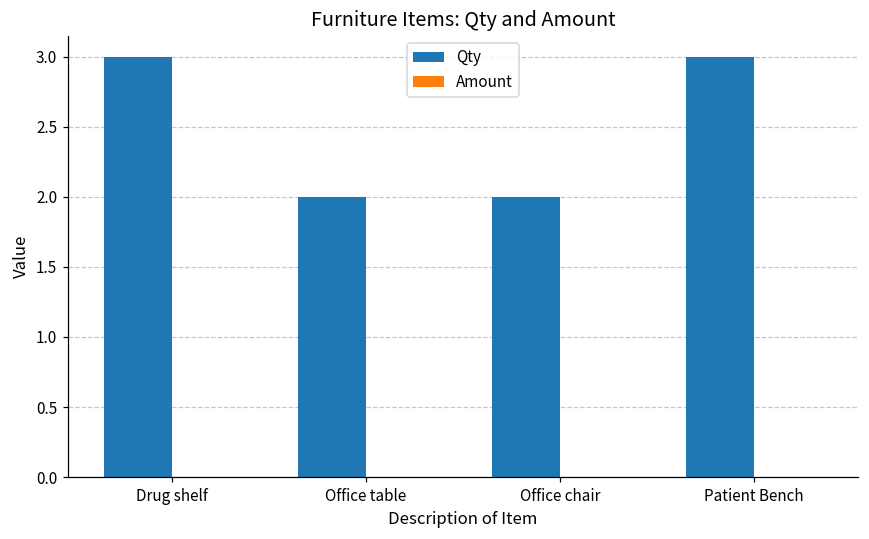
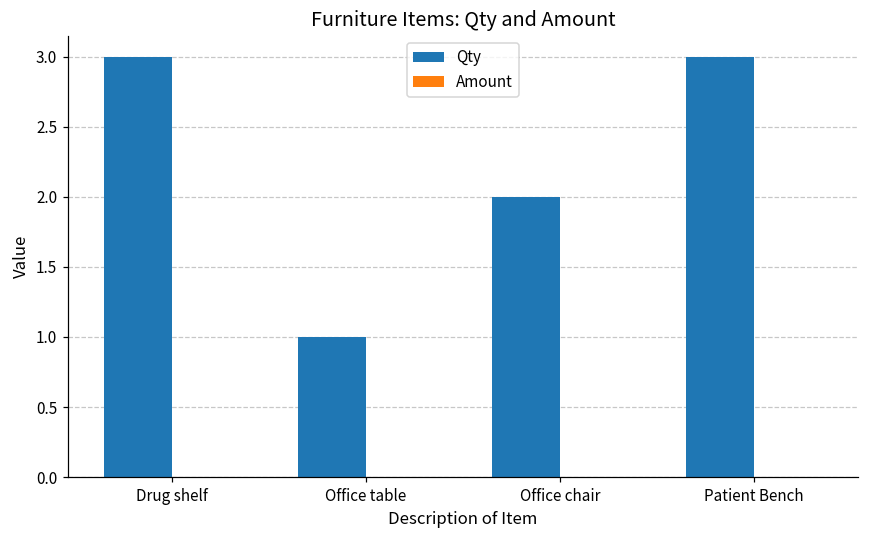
  {
    "Qty": {
      "Drug shelf": 3,
-     "Office table": 2,
+     "Office table": 1,
      "Office chair": 2,
      "Patient Bench": 3
    },
    "Amount": {
      "Drug shelf": 0,
      "Office table": 0,
      "Office chair": 0,
      "Patient Bench": 0
    }
  }
